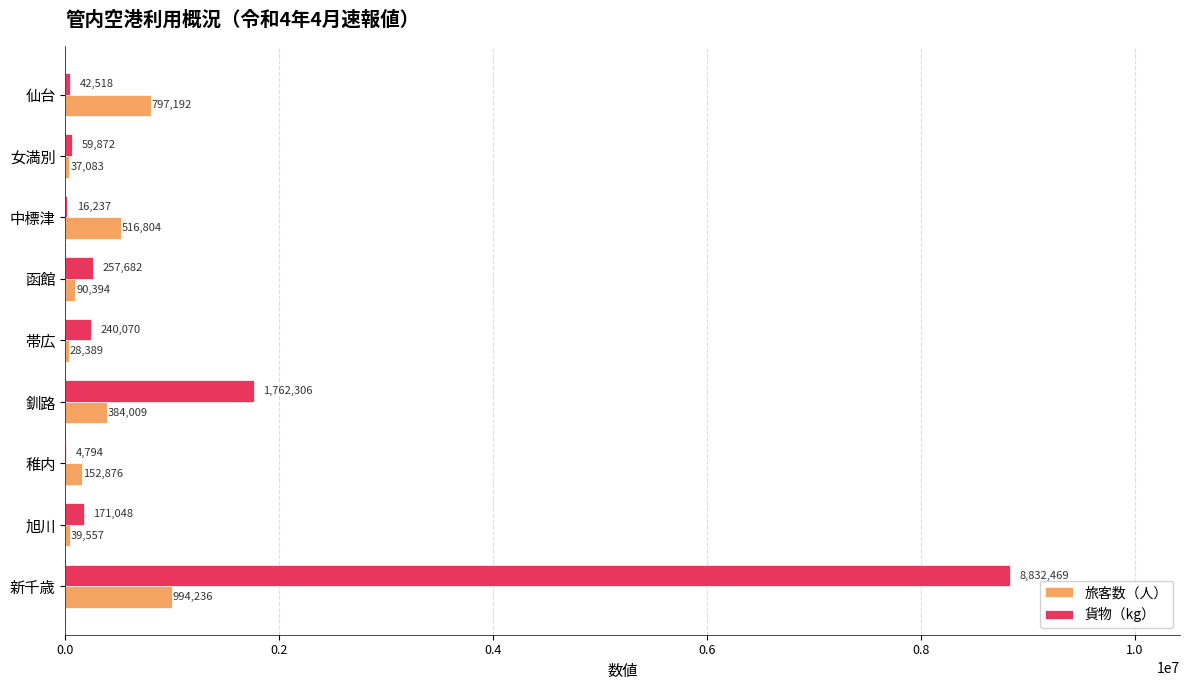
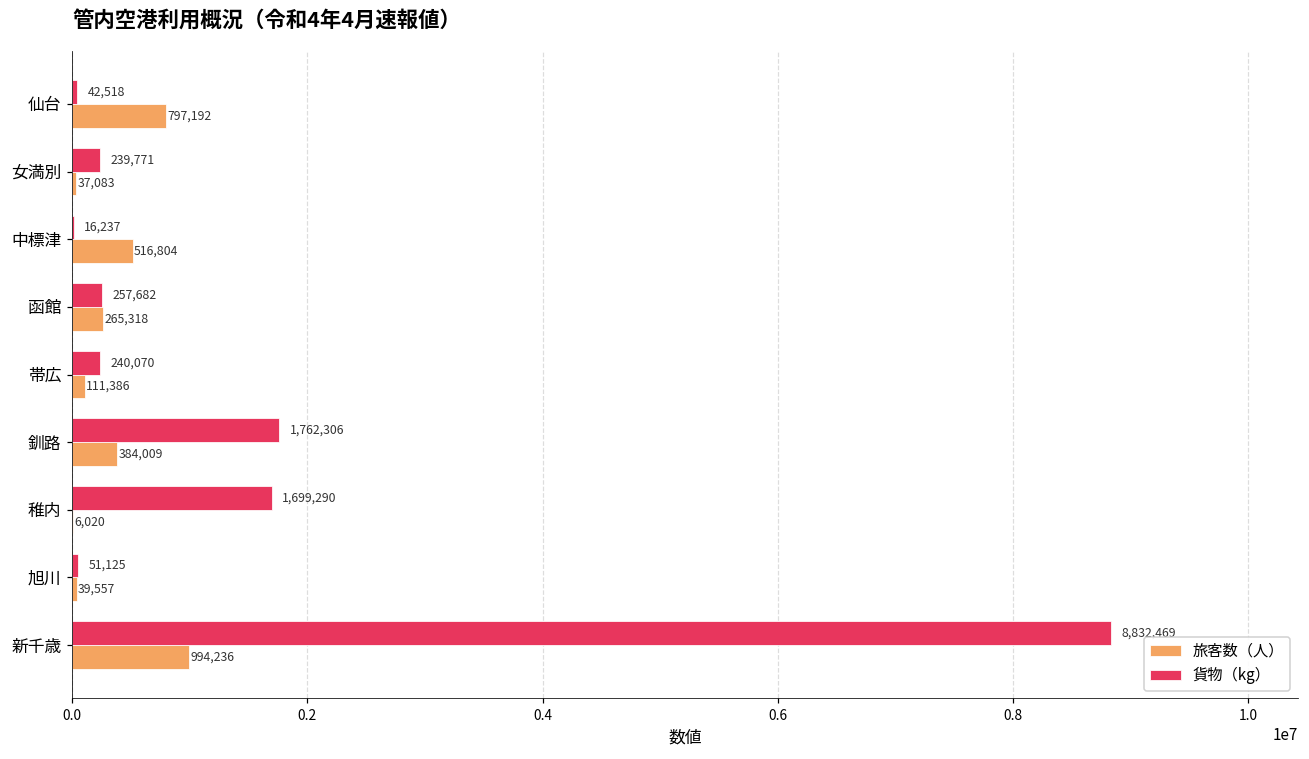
  {
    "旅客数（人）": {
      "仙台": "797,192",
      "女満別": "37,083",
      "中標津": "516,804",
-     "函館": "90,394",
-     "帯広": "28,389",
+     "函館": "265,318",
+     "帯広": "111,386",
      "釧路": "384,009",
-     "稚内": "152,876",
+     "稚内": "6,020",
      "旭川": "39,557",
      "新千歳": "994,236"
    },
    "貨物（kg）": {
      "仙台": "42,518",
-     "女満別": "59,872",
+     "女満別": "239,771",
      "中標津": "16,237",
      "函館": "257,682",
      "帯広": "240,070",
      "釧路": "1,762,306",
-     "稚内": "4,794",
-     "旭川": "171,048"
+     "稚内": "1,699,290",
+     "旭川": "51,125"
    }
  }
